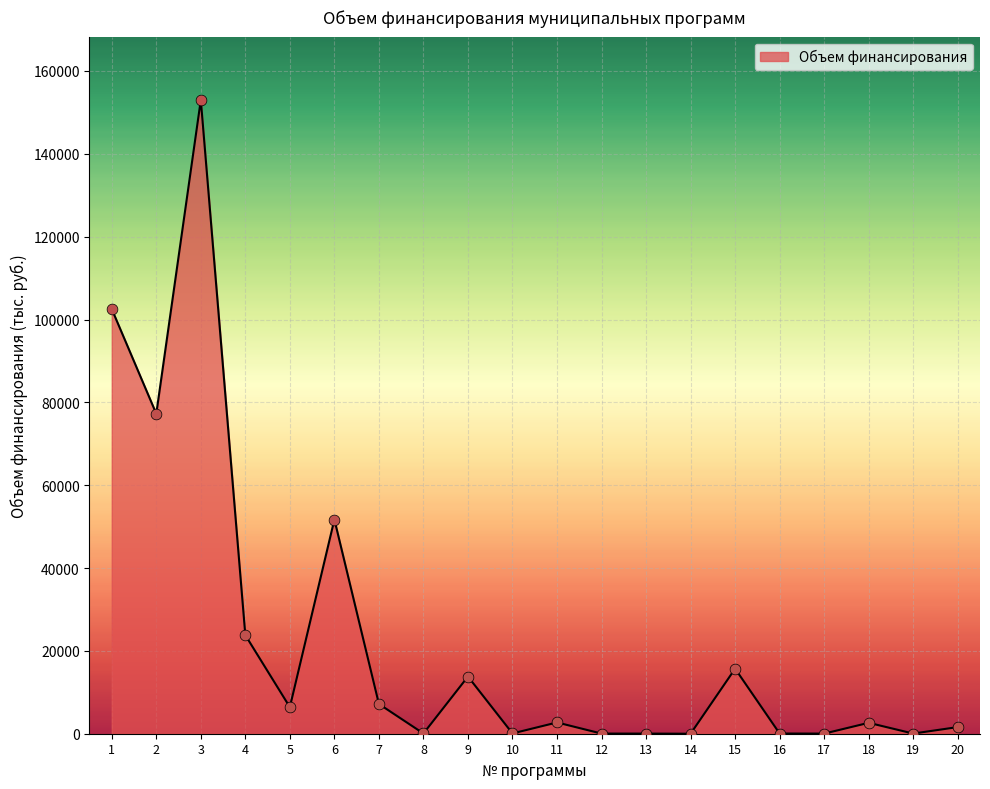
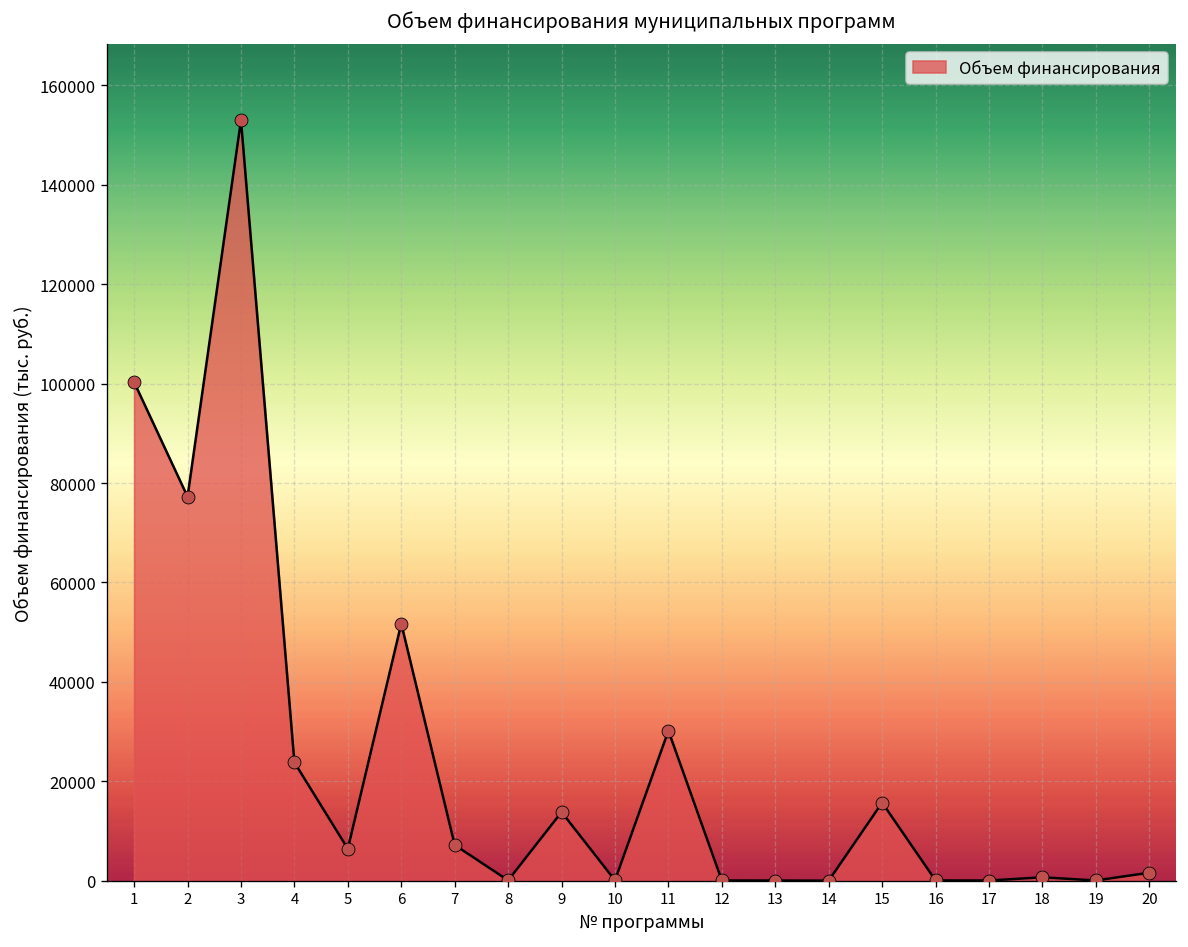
  {
-   "1": 103000,
+   "1": 100000,
    "2": 77000,
    "3": 153000,
    "4": 24000,
    "5": 6000,
    "6": 52000,
    "7": 7000,
    "8": 0,
    "9": 14000,
    "10": 0,
-   "11": 3000,
+   "11": 30000,
    "12": 0,
    "13": 0,
    "14": 0,
    "15": 16000,
    "16": 0,
    "17": 0,
-   "18": 3000,
+   "18": 1000,
    "19": 0,
    "20": 2000
  }
